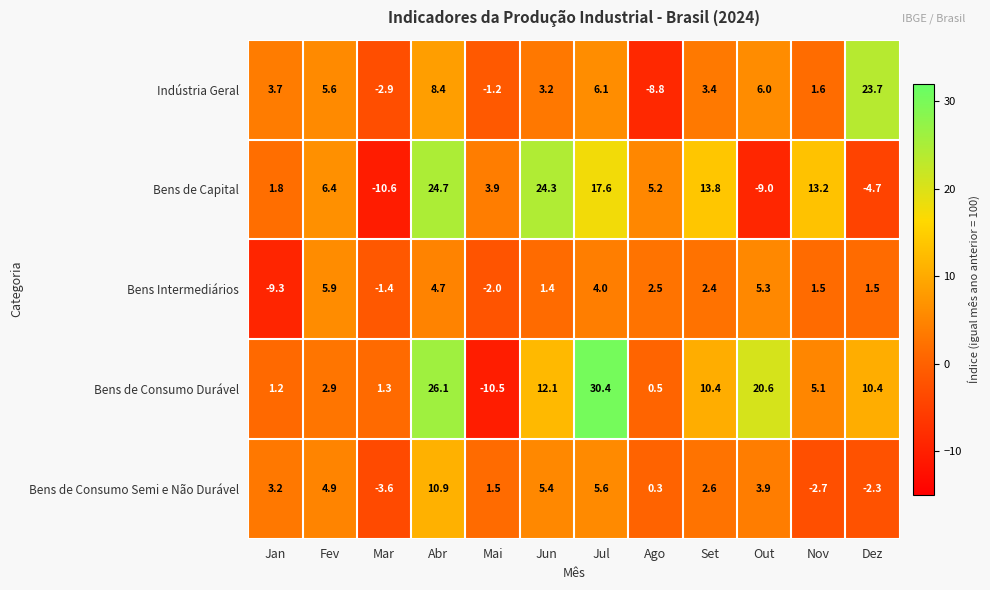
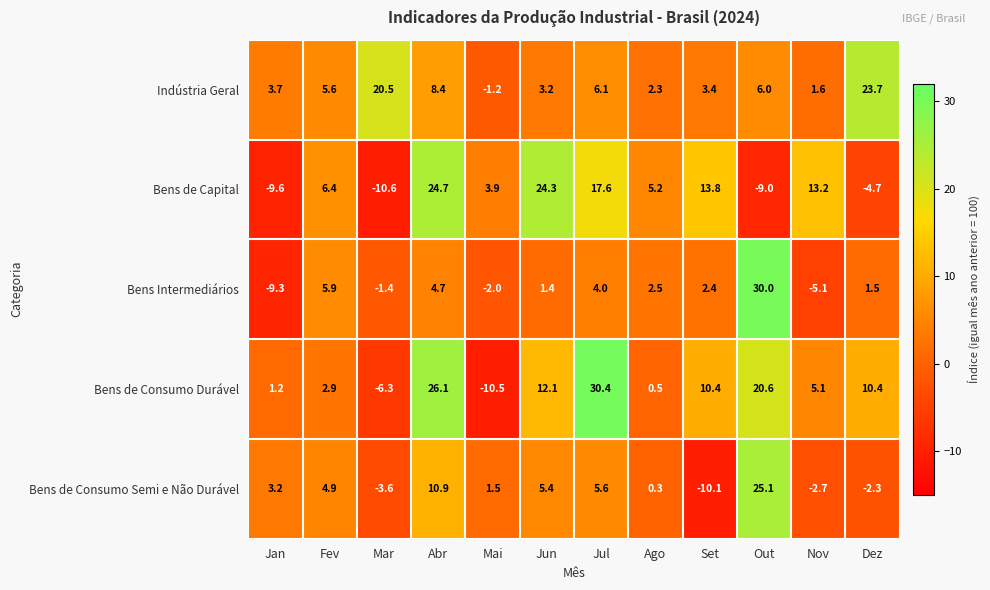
  {
    "Indústria Geral": {
      "Jan": 3.7,
      "Fev": 5.6,
-     "Mar": -2.9,
+     "Mar": 20.5,
      "Abr": 8.4,
      "Mai": -1.2,
      "Jun": 3.2,
      "Jul": 6.1,
-     "Ago": -8.8,
+     "Ago": 2.3,
      "Set": 3.4,
      "Out": 6.0,
      "Nov": 1.6,
      "Dez": 23.7
    },
    "Bens de Capital": {
-     "Jan": 1.8,
+     "Jan": -9.6,
      "Fev": 6.4,
      "Mar": -10.6,
      "Abr": 24.7,
      "Mai": 3.9,
      "Jun": 24.3,
      "Jul": 17.6,
      "Ago": 5.2,
      "Set": 13.8,
      "Out": -9.0,
      "Nov": 13.2,
      "Dez": -4.7
    },
    "Bens Intermediários": {
      "Jan": -9.3,
      "Fev": 5.9,
      "Mar": -1.4,
      "Abr": 4.7,
      "Mai": -2.0,
      "Jun": 1.4,
      "Jul": 4.0,
      "Ago": 2.5,
      "Set": 2.4,
-     "Out": 5.3,
-     "Nov": 1.5,
+     "Out": 30.0,
+     "Nov": -5.1,
      "Dez": 1.5
    },
    "Bens de Consumo Durável": {
      "Jan": 1.2,
      "Fev": 2.9,
-     "Mar": 1.3,
+     "Mar": -6.3,
      "Abr": 26.1,
      "Mai": -10.5,
      "Jun": 12.1,
      "Jul": 30.4,
      "Ago": 0.5,
      "Set": 10.4,
      "Out": 20.6,
      "Nov": 5.1,
      "Dez": 10.4
    },
    "Bens de Consumo Semi e Não Durável": {
      "Jan": 3.2,
      "Fev": 4.9,
      "Mar": -3.6,
      "Abr": 10.9,
      "Mai": 1.5,
      "Jun": 5.4,
      "Jul": 5.6,
      "Ago": 0.3,
-     "Set": 2.6,
-     "Out": 3.9,
+     "Set": -10.1,
+     "Out": 25.1,
      "Nov": -2.7,
      "Dez": -2.3
    }
  }
